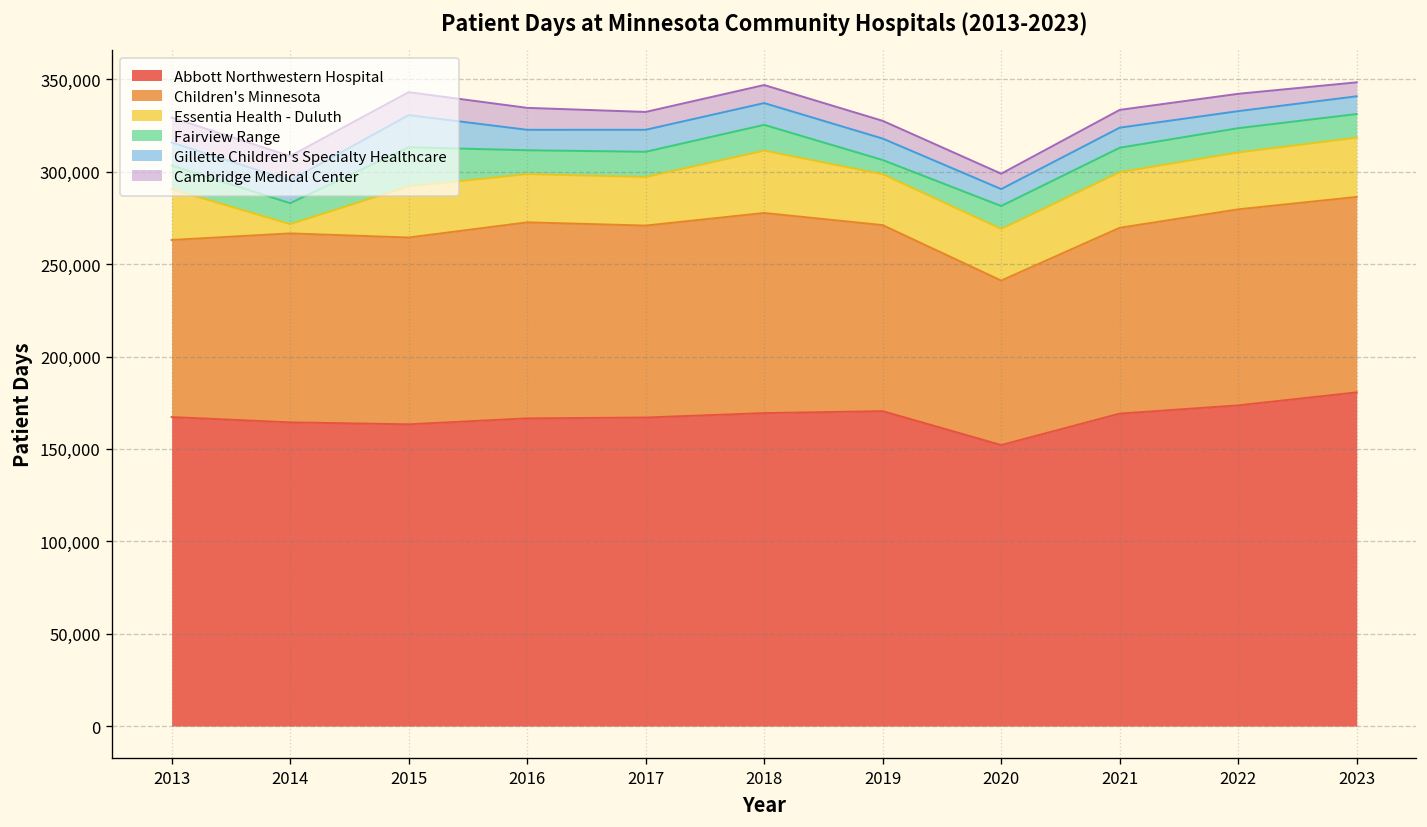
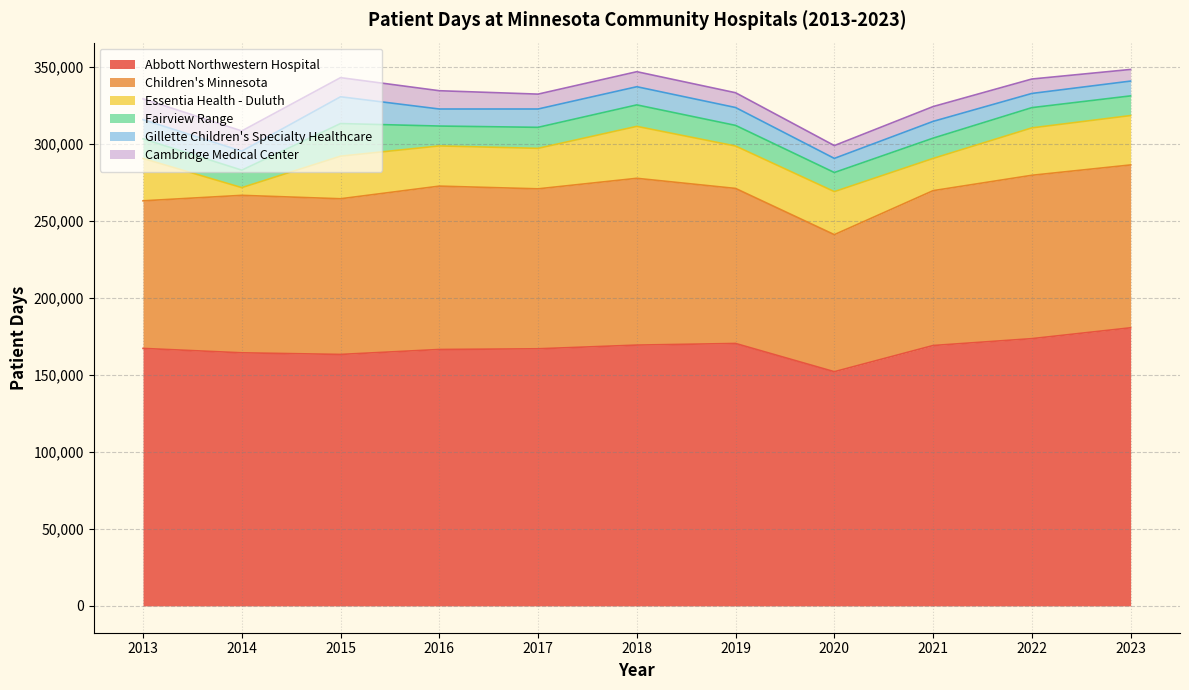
  {
    "Essentia Health - Duluth": {
      "2014": "5,000",
      "2016": "26,000",
      "2017": "26,000",
      "2018": "34,000",
      "2019": "28,000",
      "2020": "28,000",
-     "2021": "30,000",
+     "2021": "21,000",
      "2022": "31,000",
      "2023": "32,000"
    },
    "Fairview Range": {
      "2016": "13,000",
      "2017": "14,000",
      "2018": "14,000",
-     "2019": "8,000",
+     "2019": "13,000",
      "2020": "12,000",
      "2021": "13,000",
      "2022": "13,000",
      "2023": "13,000"
    },
    "Gillette Children's Specialty Healthcare": {
      "2016": "11,000",
      "2017": "12,000",
      "2018": "12,000",
      "2019": "12,000",
      "2020": "9,000",
      "2021": "11,000",
      "2022": "9,000",
      "2023": "10,000"
    },
    "Cambridge Medical Center": {
      "2016": "12,000",
      "2017": "10,000",
      "2018": "10,000",
      "2019": "10,000",
      "2020": "8,000",
      "2021": "10,000",
      "2022": "9,000",
      "2023": "8,000"
    }
  }
